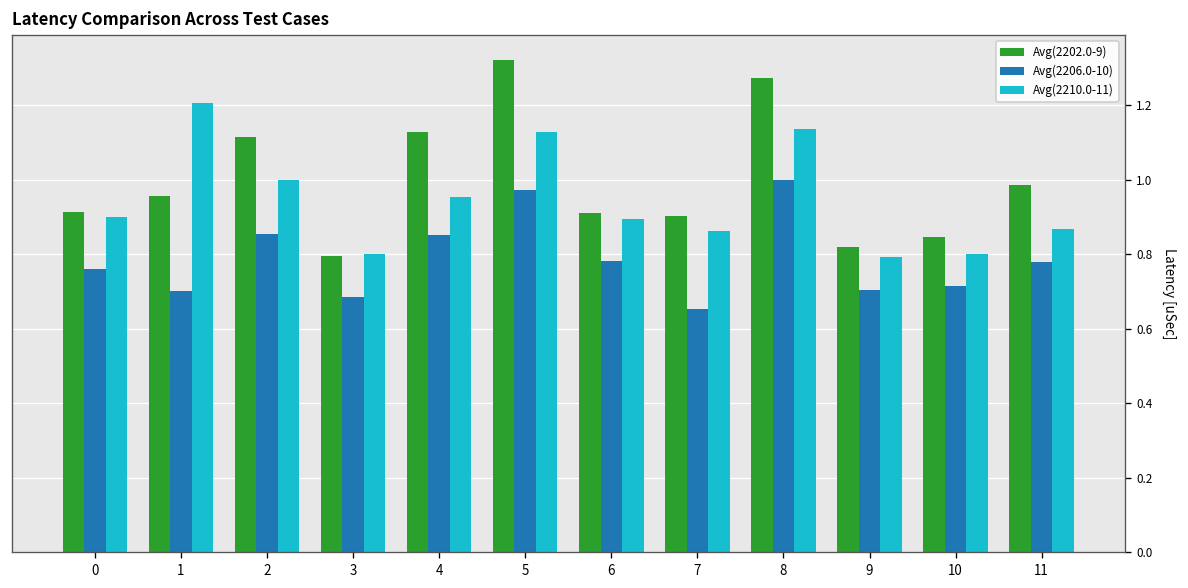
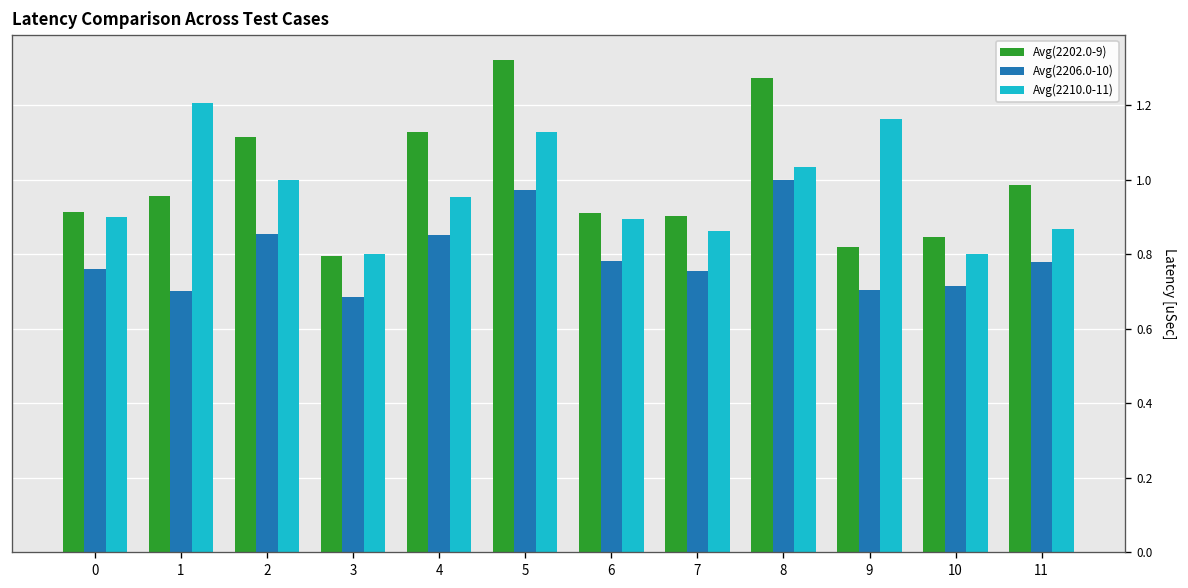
  {
    "Avg(2202.0-9)": {
      "0": 0.91,
      "1": 0.96,
      "2": 1.12,
      "3": 0.80,
      "4": 1.13,
      "5": 1.32,
      "6": 0.91,
      "7": 0.90,
      "8": 1.27,
      "9": 0.82,
      "10": 0.85,
      "11": 0.98
    },
    "Avg(2206.0-10)": {
      "0": 0.76,
      "1": 0.70,
      "2": 0.85,
      "3": 0.69,
      "4": 0.85,
      "5": 0.97,
      "6": 0.78,
-     "7": 0.65,
+     "7": 0.76,
      "8": 1.00,
      "9": 0.70,
      "10": 0.72,
      "11": 0.78
    },
    "Avg(2210.0-11)": {
      "0": 0.90,
      "1": 1.20,
      "2": 1.00,
      "3": 0.80,
      "4": 0.95,
      "5": 1.13,
      "6": 0.90,
      "7": 0.86,
-     "8": 1.14,
-     "9": 0.79,
+     "8": 1.03,
+     "9": 1.16,
      "10": 0.80,
      "11": 0.87
    }
  }
